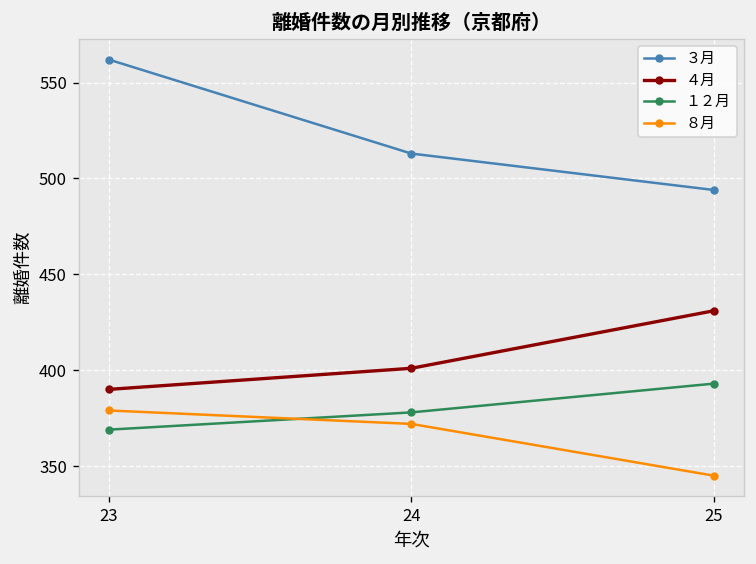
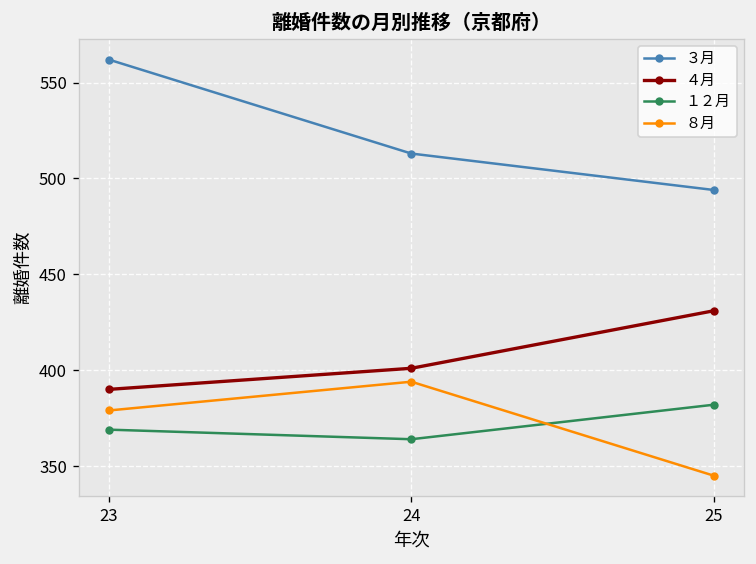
  {
    "３月": {
      "23": 562,
      "24": 513,
      "25": 494
    },
    "４月": {
      "23": 390,
      "24": 401,
      "25": 431
    },
    "１２月": {
      "23": 369,
-     "24": 378,
-     "25": 393
+     "24": 364,
+     "25": 382
    },
    "８月": {
      "23": 379,
-     "24": 372,
+     "24": 394,
      "25": 345
    }
  }
